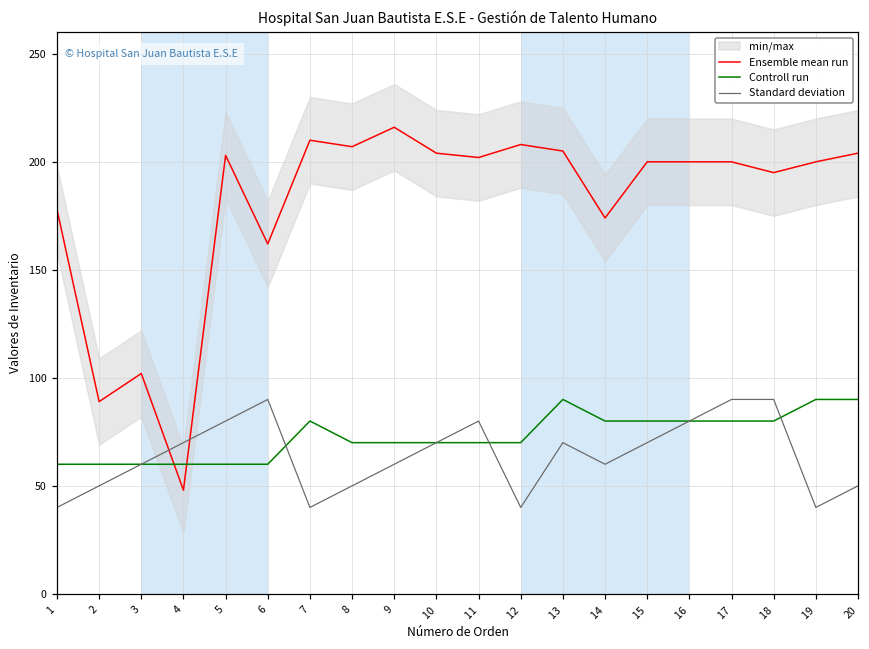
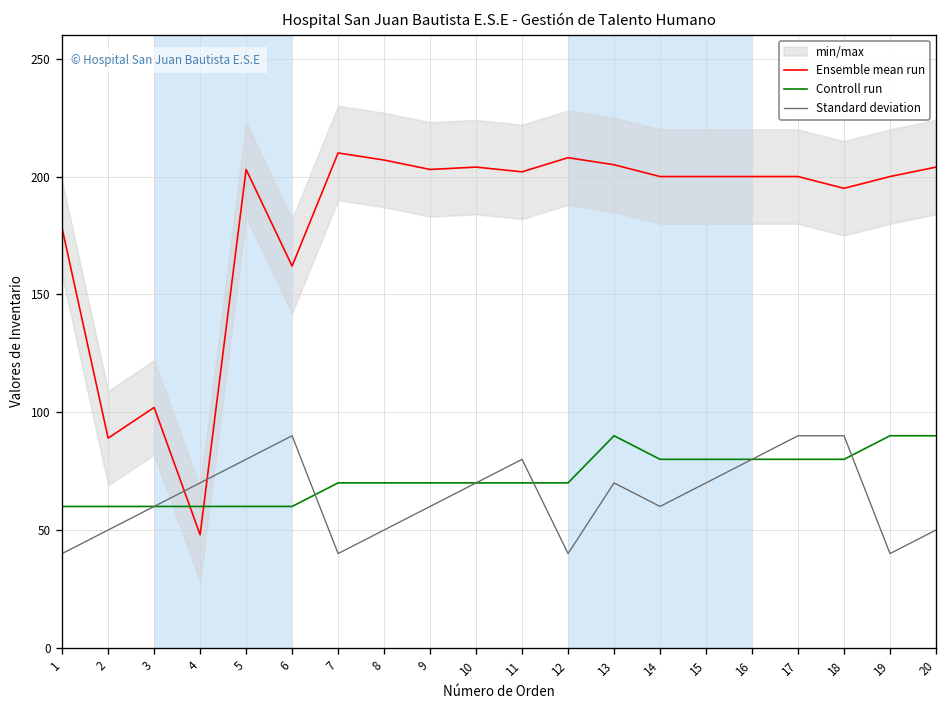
  {
    "Ensemble mean run": {
      "1": 178,
      "2": 89,
      "3": 102,
      "4": 48,
      "5": 203,
      "6": 162,
      "7": 210,
      "8": 207,
-     "9": 216,
+     "9": 203,
      "10": 204,
      "11": 202,
      "12": 208,
      "13": 205,
-     "14": 174,
+     "14": 200,
      "15": 200,
      "16": 200,
      "17": 200,
      "18": 195,
      "19": 200,
      "20": 204
    },
    "Controll run": {
      "1": 60,
      "2": 60,
      "4": 60,
      "5": 60,
      "6": 60,
-     "7": 80,
+     "7": 70,
      "8": 70,
      "9": 70,
      "11": 70,
      "12": 70,
      "13": 90,
      "14": 80,
      "15": 80,
      "17": 80,
      "18": 80,
      "19": 90,
      "20": 90
    },
    "Standard deviation": {
      "1": 40,
      "2": 50,
      "4": 70,
      "5": 80,
      "6": 90,
      "7": 40,
      "8": 50,
      "9": 60,
      "11": 80,
      "12": 40,
      "13": 70,
      "14": 60,
      "15": 70,
      "17": 90,
      "18": 90,
      "19": 40,
      "20": 50
    }
  }
